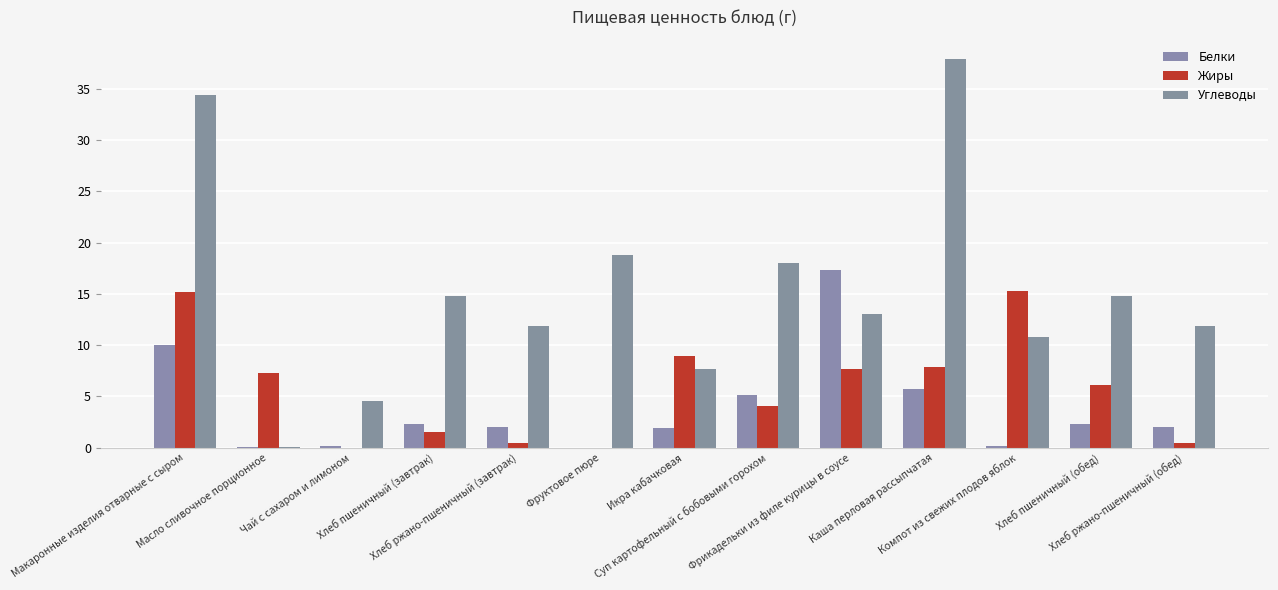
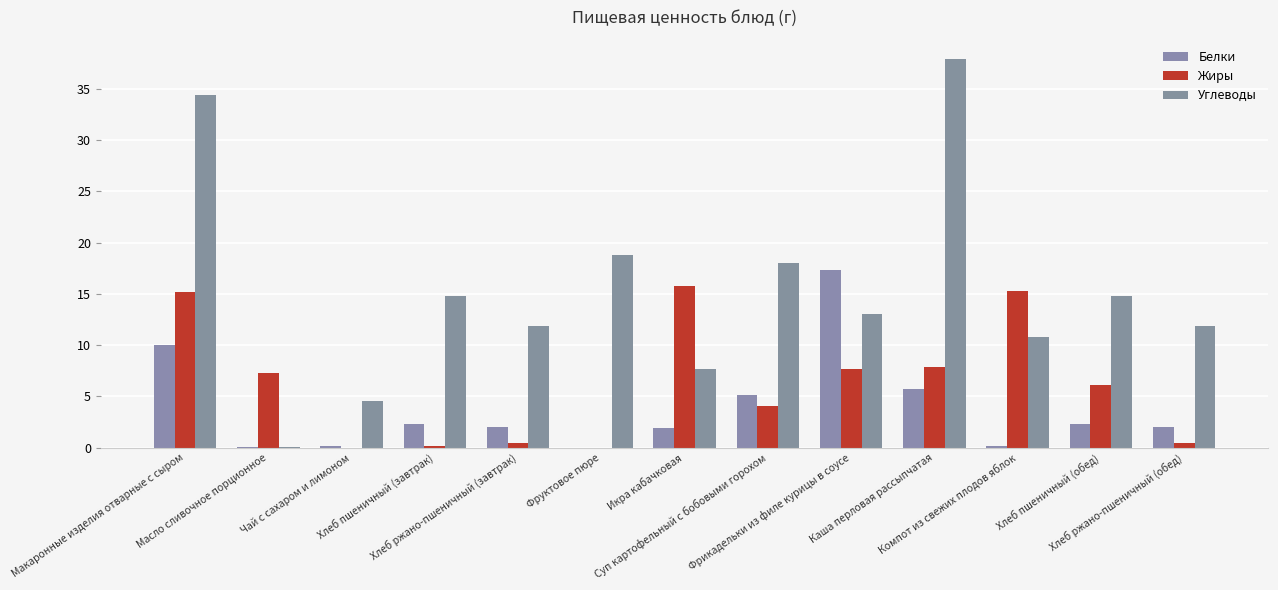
  {
    "Жиры": {
      "Макаронные изделия отварные с сыром": 15.2,
      "Масло сливочное порционное": 7.3,
      "Чай с сахаром и лимоном": 0.0,
-     "Хлеб пшеничный (завтрак)": 1.5,
+     "Хлеб пшеничный (завтрак)": 0.2,
      "Хлеб ржано-пшеничный (завтрак)": 0.4,
      "Фруктовое пюре": 0.0,
-     "Икра кабачковая": 8.9,
+     "Икра кабачковая": 15.8,
      "Суп картофельный с бобовыми горохом": 4.1,
      "Фрикадельки из филе курицы в соусе": 7.7,
      "Каша перловая рассыпчатая": 7.9,
      "Компот из свежих плодов яблок": 15.3,
      "Хлеб пшеничный (обед)": 6.1,
      "Хлеб ржано-пшеничный (обед)": 0.4
    }
  }
